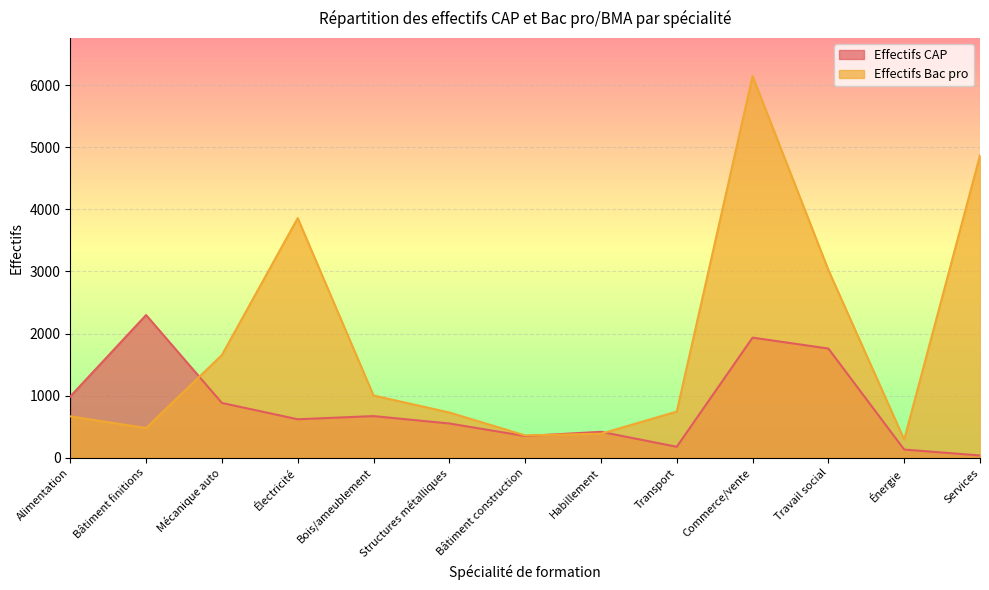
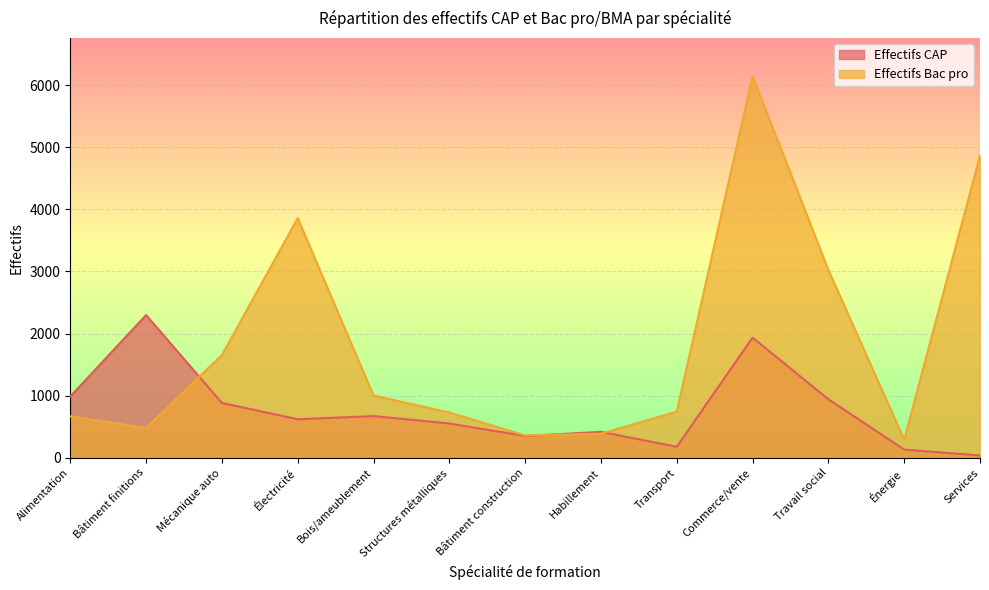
  {
    "Effectifs CAP": {
      "Alimentation": 1000,
      "Bâtiment finitions": 2300,
      "Mécanique auto": 900,
      "Électricité": 600,
      "Bois/ameublement": 700,
      "Structures métalliques": 600,
      "Transport": 200,
      "Commerce/vente": 1900,
-     "Travail social": 1800,
+     "Travail social": 900,
      "Énergie": 100,
      "Services": 0
    },
    "Effectifs Bac pro": {
      "Alimentation": 700,
      "Bâtiment finitions": 500,
      "Mécanique auto": 1700,
      "Électricité": 3900,
      "Bois/ameublement": 1000,
      "Structures métalliques": 700,
      "Transport": 700,
      "Commerce/vente": 6100,
      "Travail social": 3000,
      "Énergie": 300,
      "Services": 4900
    }
  }
